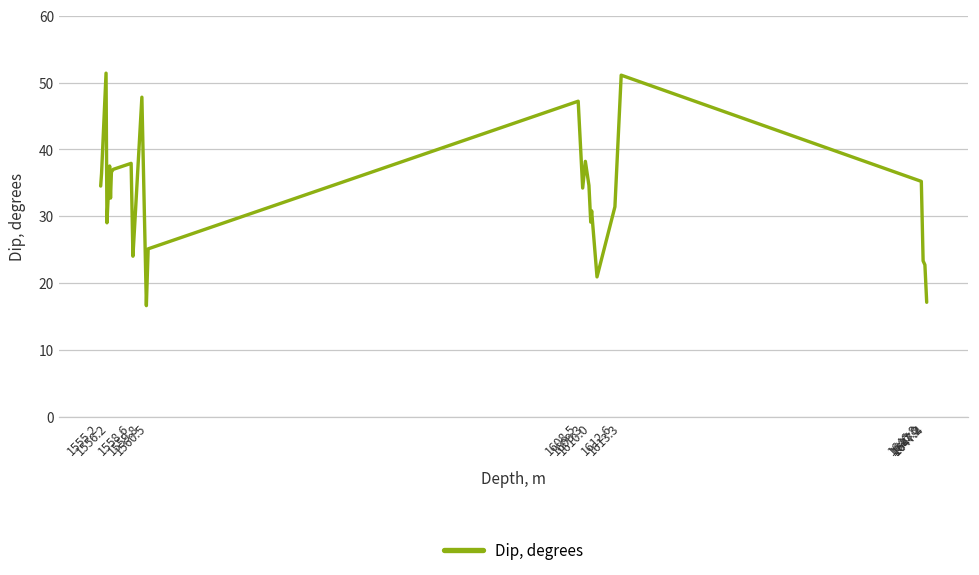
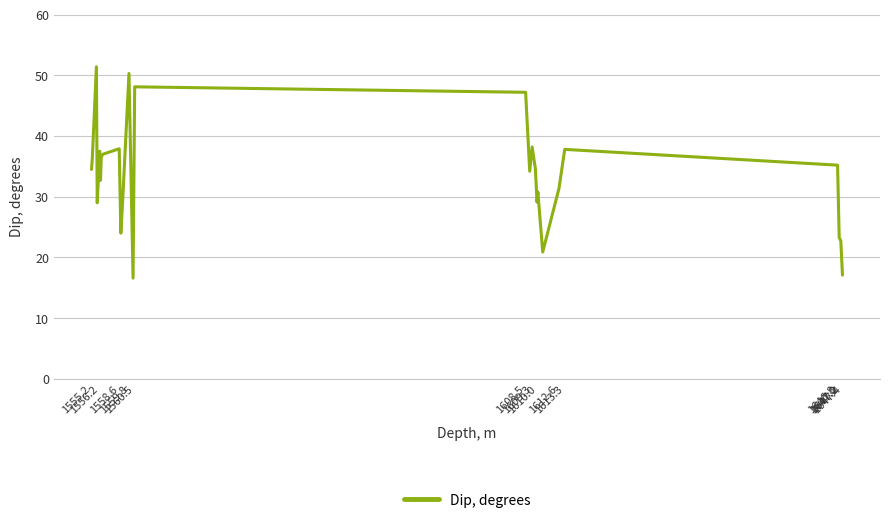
  {
    "1555.2": 35,
    "1556.2": 38,
    "1558.6": 38,
-   "1559.8": 48,
-   "1560.5": 25,
+   "1559.8": 50,
+   "1560.5": 48,
    "1608.5": 47,
    "1609.3": 38,
    "1610.0": 31,
    "1612.6": 31,
-   "1613.3": 51,
+   "1613.3": 38,
    "1646.8": 35,
    "1647.0": 23,
    "1647.2": 23,
    "1647.4": 17
  }
